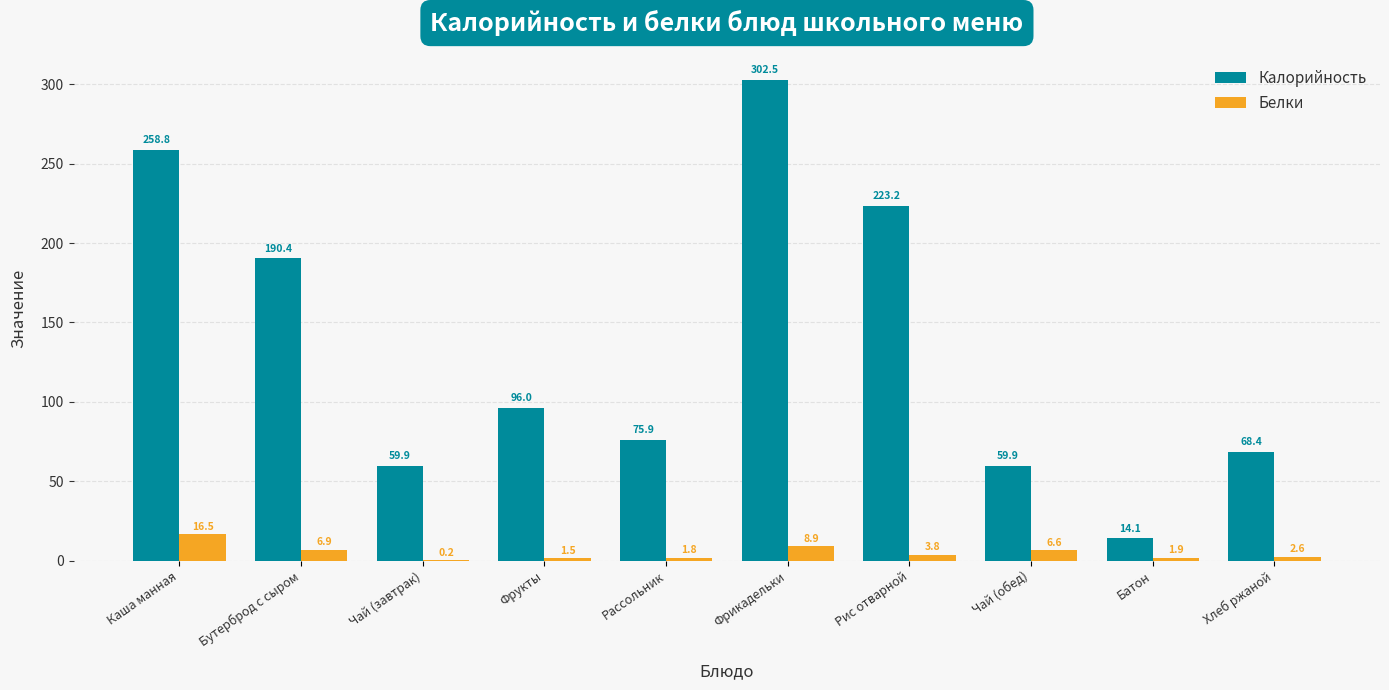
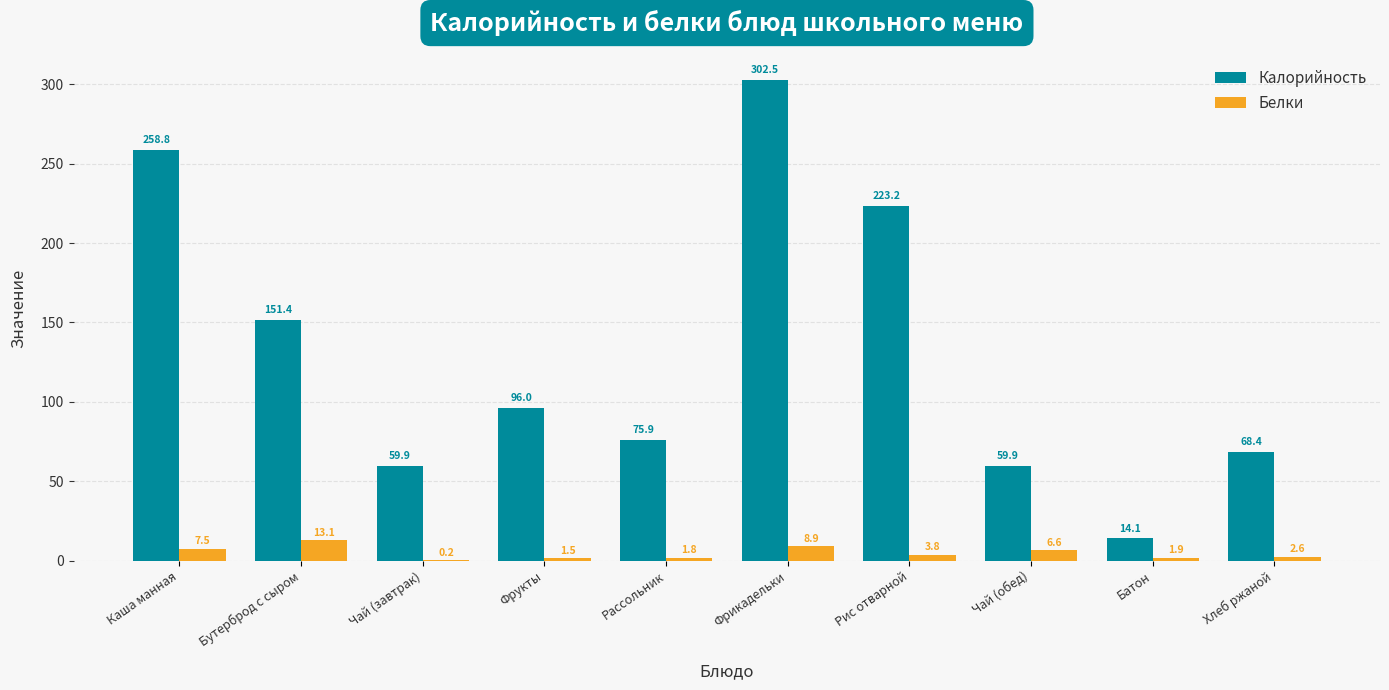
  {
    "Калорийность": {
      "Каша манная": 258.8,
-     "Бутерброд с сыром": 190.4,
+     "Бутерброд с сыром": 151.4,
      "Чай (завтрак)": 59.9,
      "Фрукты": 96.0,
      "Рассольник": 75.9,
      "Фрикадельки": 302.5,
      "Рис отварной": 223.2,
      "Чай (обед)": 59.9,
      "Батон": 14.1,
      "Хлеб ржаной": 68.4
    },
    "Белки": {
-     "Каша манная": 16.5,
-     "Бутерброд с сыром": 6.9,
+     "Каша манная": 7.5,
+     "Бутерброд с сыром": 13.1,
      "Чай (завтрак)": 0.2,
      "Фрукты": 1.5,
      "Рассольник": 1.8,
      "Фрикадельки": 8.9,
      "Рис отварной": 3.8,
      "Чай (обед)": 6.6,
      "Батон": 1.9,
      "Хлеб ржаной": 2.6
    }
  }
